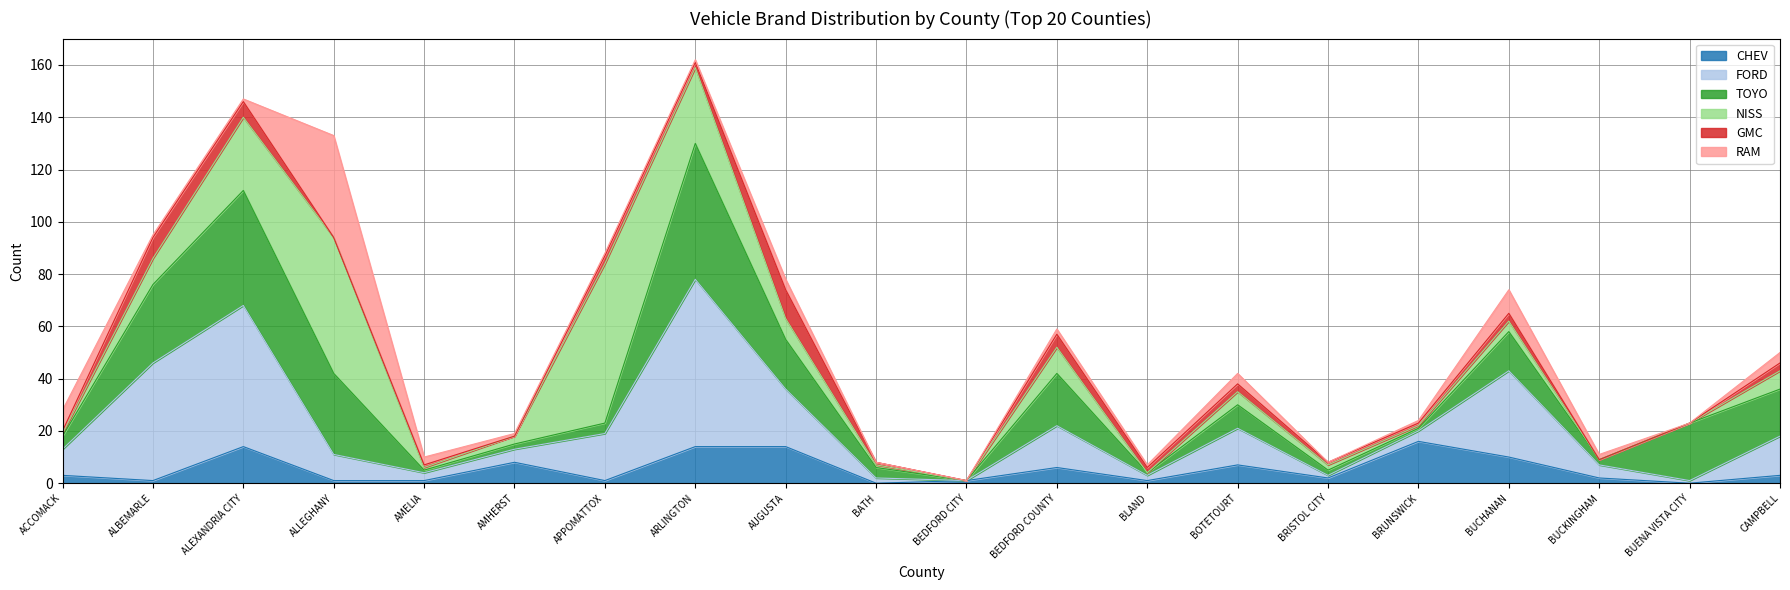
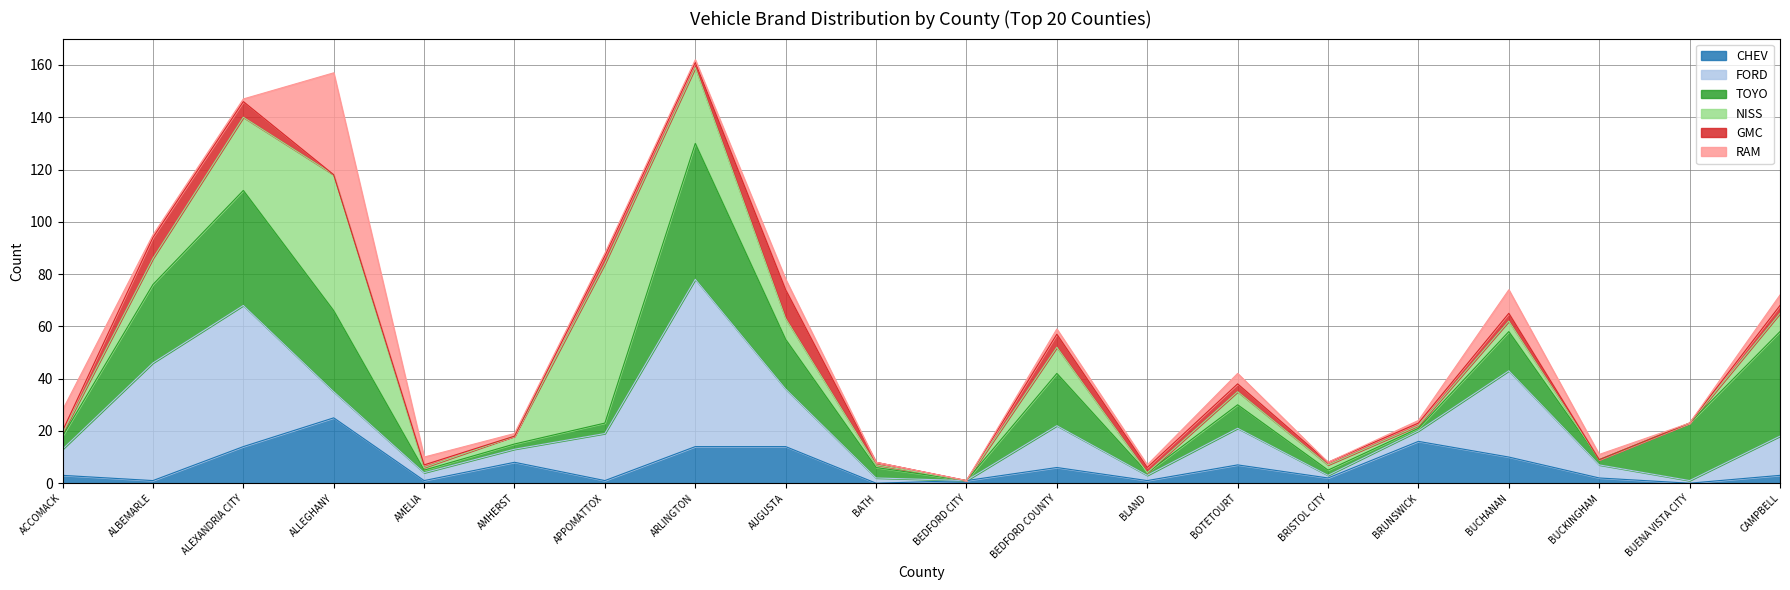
  {
    "CHEV": {
      "ACCOMACK": 3,
      "ALBEMARLE": 1,
      "ALEXANDRIA CITY": 14,
-     "ALLEGHANY": 1,
+     "ALLEGHANY": 25,
      "AMELIA": 1,
      "AMHERST": 8,
      "APPOMATTOX": 1,
      "ARLINGTON": 14,
      "AUGUSTA": 14,
      "BATH": 0,
      "BEDFORD COUNTY": 6,
      "BLAND": 1,
      "BOTETOURT": 7,
      "BRISTOL CITY": 2,
      "BRUNSWICK": 16,
      "BUCHANAN": 10,
      "BUCKINGHAM": 2,
      "BUENA VISTA CITY": 0,
      "CAMPBELL": 3
    },
    "FORD": {
      "ACCOMACK": 10,
      "ALBEMARLE": 45,
      "ALEXANDRIA CITY": 54,
      "ALLEGHANY": 10,
      "AMELIA": 3,
      "AMHERST": 5,
      "APPOMATTOX": 18,
      "ARLINGTON": 64,
      "AUGUSTA": 22,
      "BATH": 2,
      "BEDFORD COUNTY": 16,
      "BLAND": 2,
      "BOTETOURT": 14,
      "BRISTOL CITY": 1,
      "BRUNSWICK": 4,
      "BUCHANAN": 33,
      "BUCKINGHAM": 5,
      "BUENA VISTA CITY": 1,
      "CAMPBELL": 15
    },
    "TOYO": {
      "ACCOMACK": 5,
      "ALBEMARLE": 30,
      "ALEXANDRIA CITY": 44,
      "ALLEGHANY": 31,
      "AMELIA": 1,
      "AMHERST": 2,
      "APPOMATTOX": 4,
      "ARLINGTON": 52,
      "AUGUSTA": 19,
      "BATH": 4,
      "BEDFORD COUNTY": 20,
      "BOTETOURT": 9,
      "BRISTOL CITY": 2,
      "BRUNSWICK": 1,
      "BUCHANAN": 15,
-     "CAMPBELL": 18
+     "CAMPBELL": 40
    },
    "NISS": {
      "ACCOMACK": 1,
      "ALBEMARLE": 10,
      "ALEXANDRIA CITY": 28,
      "AMELIA": 1,
      "APPOMATTOX": 61,
      "ARLINGTON": 29,
      "AUGUSTA": 8,
      "BATH": 1,
      "BEDFORD COUNTY": 10,
      "BOTETOURT": 5,
      "BRISTOL CITY": 2,
      "BRUNSWICK": 1,
      "BUCHANAN": 4,
      "CAMPBELL": 7
    },
    "GMC": {
      "ACCOMACK": 1,
      "ALBEMARLE": 8,
      "ALEXANDRIA CITY": 6,
      "AMELIA": 1,
      "APPOMATTOX": 3,
      "ARLINGTON": 2,
      "AUGUSTA": 11,
      "BEDFORD COUNTY": 5,
      "BLAND": 2,
      "BOTETOURT": 3,
      "BRUNSWICK": 1,
      "BUCHANAN": 3,
      "CAMPBELL": 3
    },
    "RAM": {
      "ACCOMACK": 8,
      "ALBEMARLE": 1,
      "ALEXANDRIA CITY": 1,
      "ALLEGHANY": 39,
      "AMELIA": 3,
      "AMHERST": 1,
      "APPOMATTOX": 1,
      "ARLINGTON": 1,
      "AUGUSTA": 4,
      "BEDFORD COUNTY": 2,
      "BLAND": 1,
      "BOTETOURT": 4,
      "BRUNSWICK": 1,
      "BUCHANAN": 9,
      "BUCKINGHAM": 2,
      "CAMPBELL": 4
    }
  }
